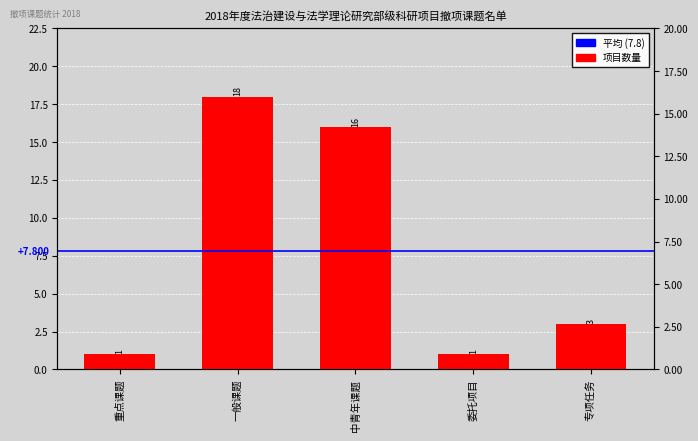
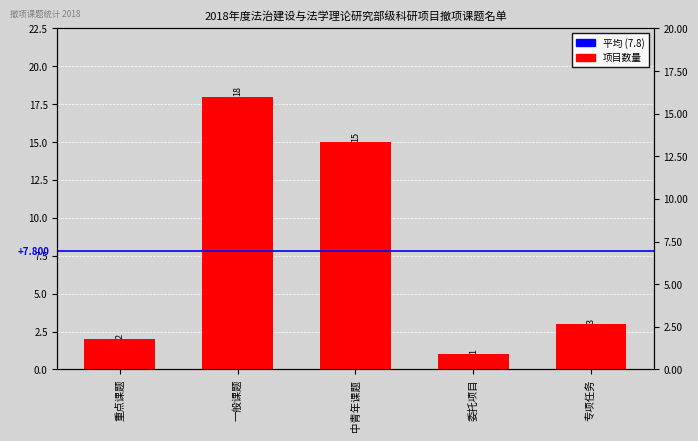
  {
-   "重点课题": 1,
+   "重点课题": 2,
    "一般课题": 18,
-   "中青年课题": 16,
+   "中青年课题": 15,
    "委托项目": 1,
    "专项任务": 3
  }
